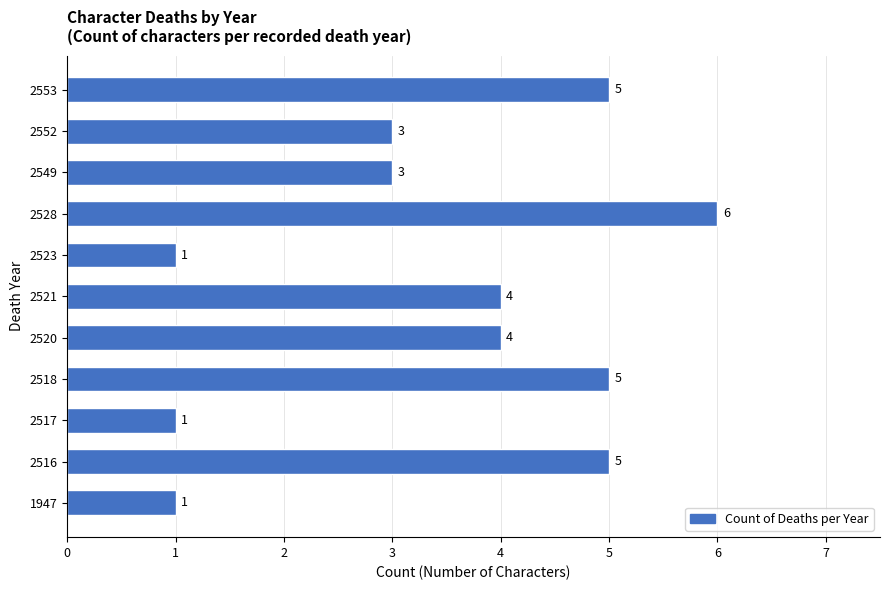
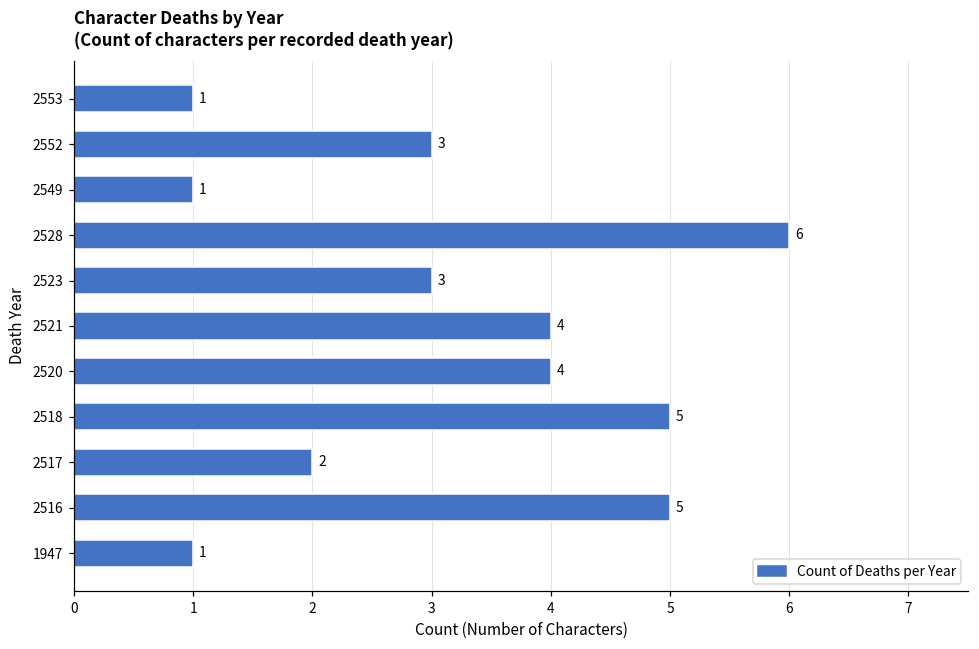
  {
-   "2553": 5,
+   "2553": 1,
    "2552": 3,
-   "2549": 3,
+   "2549": 1,
    "2528": 6,
-   "2523": 1,
+   "2523": 3,
    "2521": 4,
    "2520": 4,
    "2518": 5,
-   "2517": 1,
+   "2517": 2,
    "2516": 5,
    "1947": 1
  }
